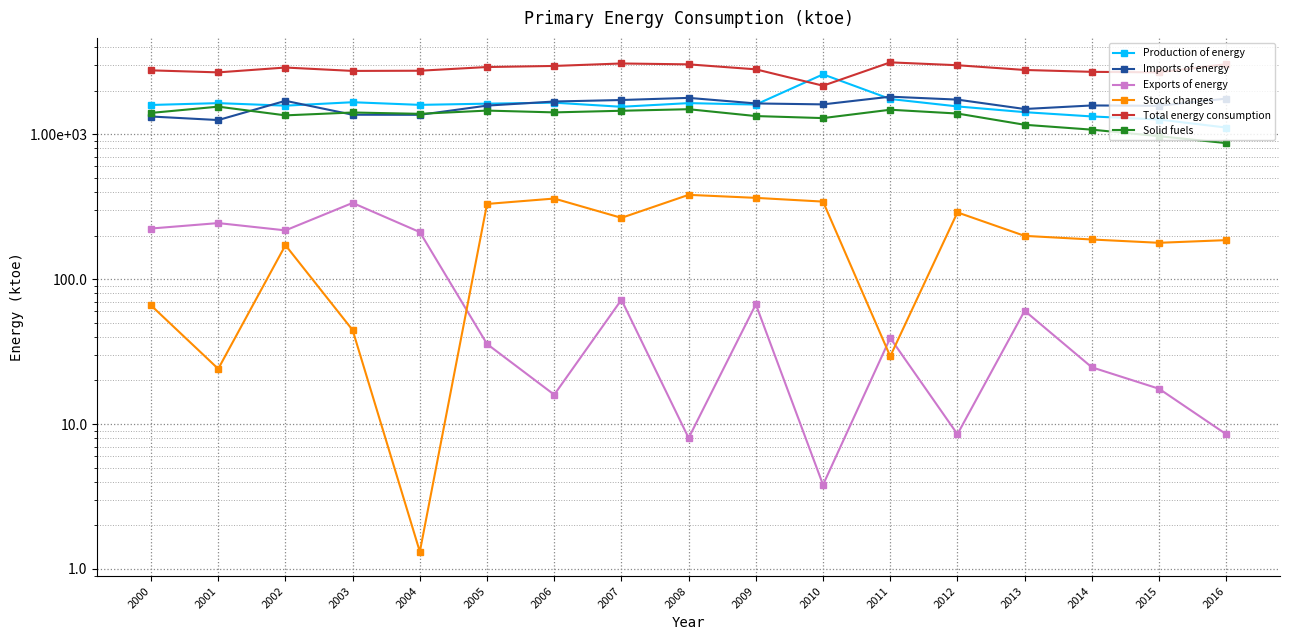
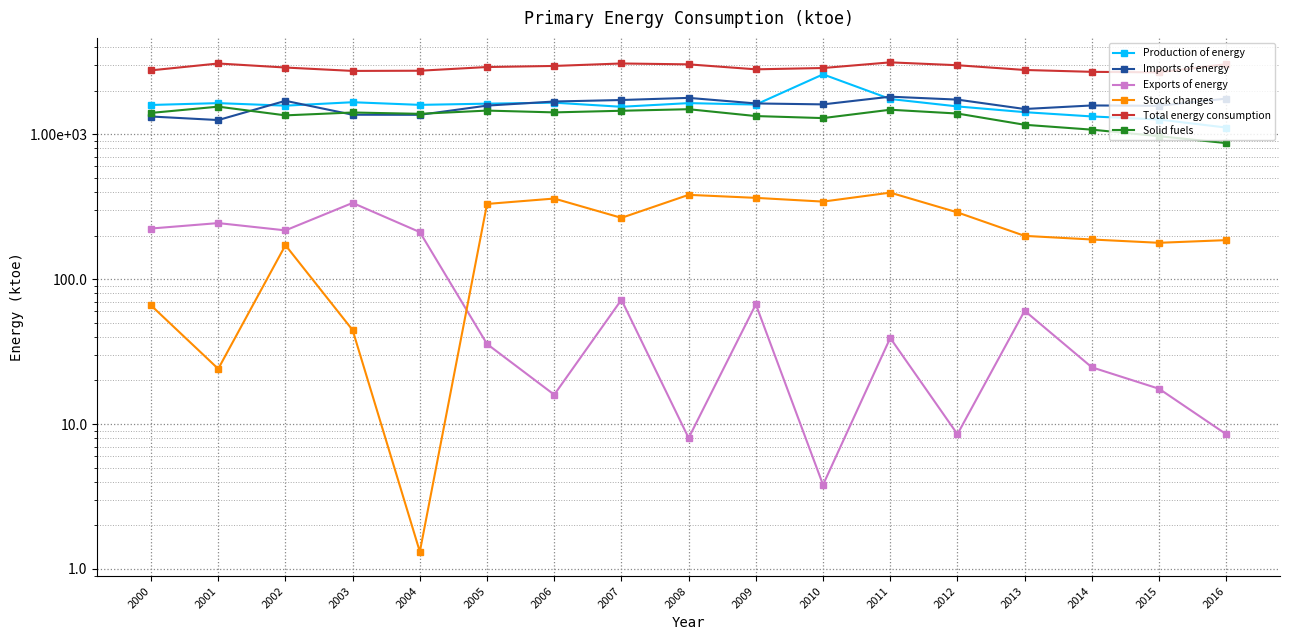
  {
    "Production of energy": {
      "2000": 1600,
      "2001": 1600,
      "2002": 1600,
      "2003": 1700,
      "2004": 1600,
      "2007": 1500,
      "2008": 1600,
      "2010": 2600,
      "2012": 1600,
      "2013": 1400,
      "2014": 1300
    },
    "Imports of energy": {
      "2000": 1300,
      "2001": 1300,
      "2002": 1700,
      "2007": 1700,
      "2008": 1800,
      "2010": 1600,
      "2012": 1700,
      "2013": 1500,
      "2014": 1600
    },
    "Exports of energy": {
      "2000": 220,
      "2001": 240,
      "2002": 220,
      "2003": 340,
      "2004": 210,
      "2005": 36,
      "2006": 16,
      "2007": 70,
      "2008": 8,
      "2009": 70,
      "2010": 3.8,
      "2011": 39,
      "2012": 9,
      "2013": 61,
      "2014": 25,
      "2015": 18,
      "2016": 9
    },
    "Stock changes": {
      "2000": 70,
      "2001": 24,
      "2002": 170,
      "2003": 45,
      "2004": 1.3,
      "2005": 330,
      "2006": 360,
      "2007": 270,
      "2008": 380,
      "2009": 360,
      "2010": 340,
-     "2011": 29,
+     "2011": 400,
      "2012": 290,
      "2013": 200,
      "2014": 190,
      "2015": 180,
      "2016": 190
    },
    "Total energy consumption": {
      "2000": 2800,
-     "2001": 2700,
+     "2001": 3100,
      "2002": 2900,
      "2003": 2700,
      "2004": 2700,
      "2005": 2900,
      "2006": 3000,
      "2007": 3100,
      "2008": 3000,
      "2009": 2800,
-     "2010": 2200,
+     "2010": 2900,
      "2011": 3100,
      "2012": 3000,
      "2013": 2800,
      "2014": 2700
    },
    "Solid fuels": {
      "2000": 1400,
      "2001": 1600,
      "2002": 1400,
      "2005": 1500,
      "2006": 1400,
      "2007": 1500,
      "2008": 1500,
      "2009": 1300,
      "2010": 1300,
      "2011": 1500,
      "2012": 1400,
      "2013": 1200,
      "2014": 1100,
      "2016": 900
    }
  }
